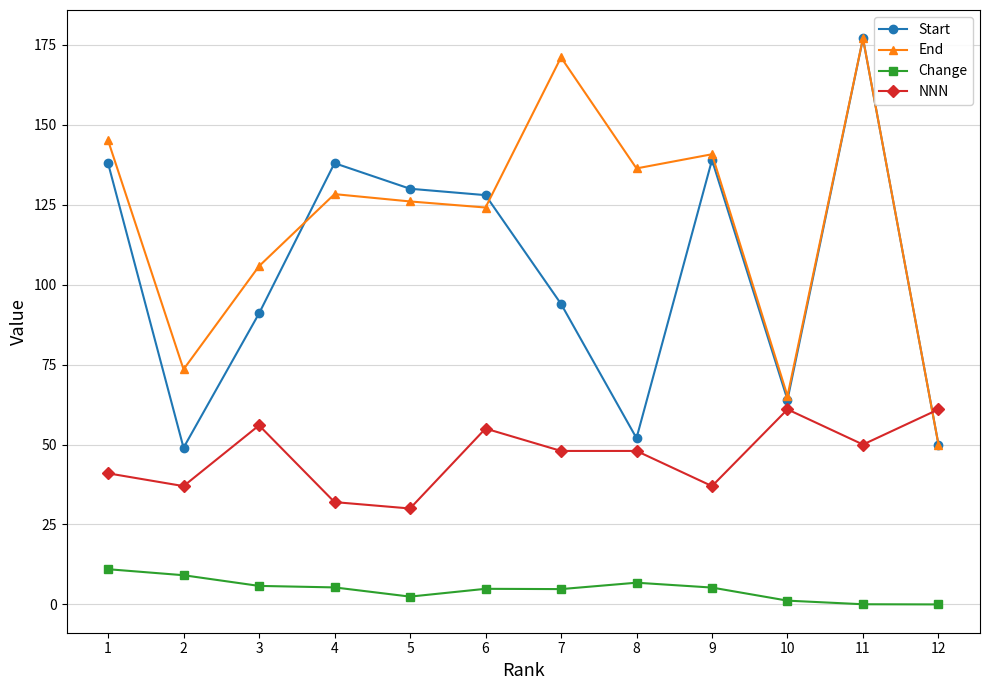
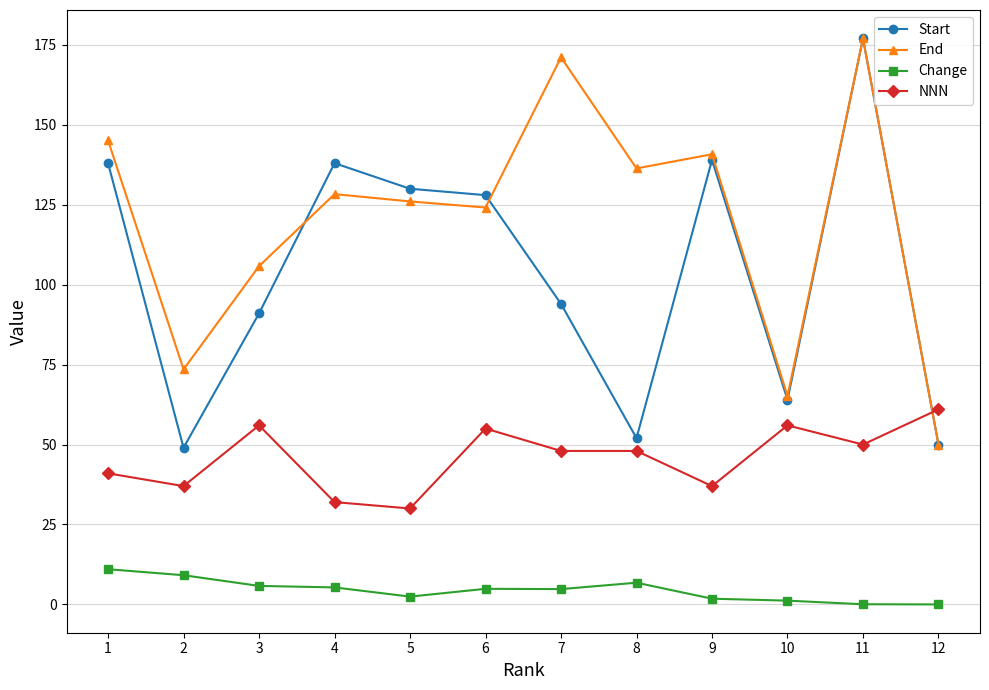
  {
    "Start": {
      "1": 138,
      "2": 49,
      "3": 91,
      "4": 138,
      "5": 130,
      "6": 128,
      "7": 94,
      "8": 52,
      "9": 139,
      "10": 64
    },
    "End": {
      "1": 145,
      "2": 74,
      "3": 106,
      "4": 128,
      "5": 126,
      "6": 124,
      "7": 171,
      "8": 136,
      "9": 141,
      "10": 65
    },
    "Change": {
      "1": 11,
      "2": 9,
      "3": 6,
      "4": 5,
      "5": 2,
      "6": 5,
      "7": 5,
      "8": 7,
-     "9": 5,
+     "9": 2,
      "10": 1,
      "11": 0,
      "12": 0
    },
    "NNN": {
      "1": 41,
      "2": 37,
      "3": 56,
      "4": 32,
      "5": 30,
      "6": 55,
      "7": 48,
      "8": 48,
      "9": 37,
-     "10": 61,
+     "10": 56,
      "11": 50,
      "12": 61
    }
  }
